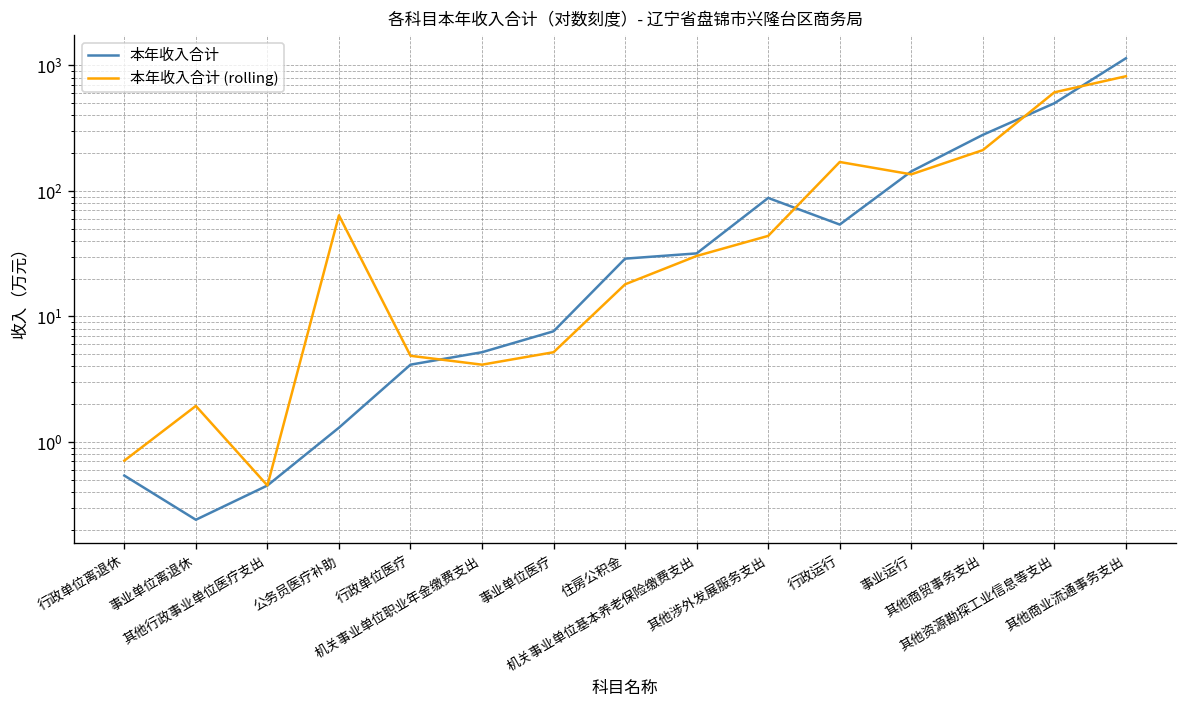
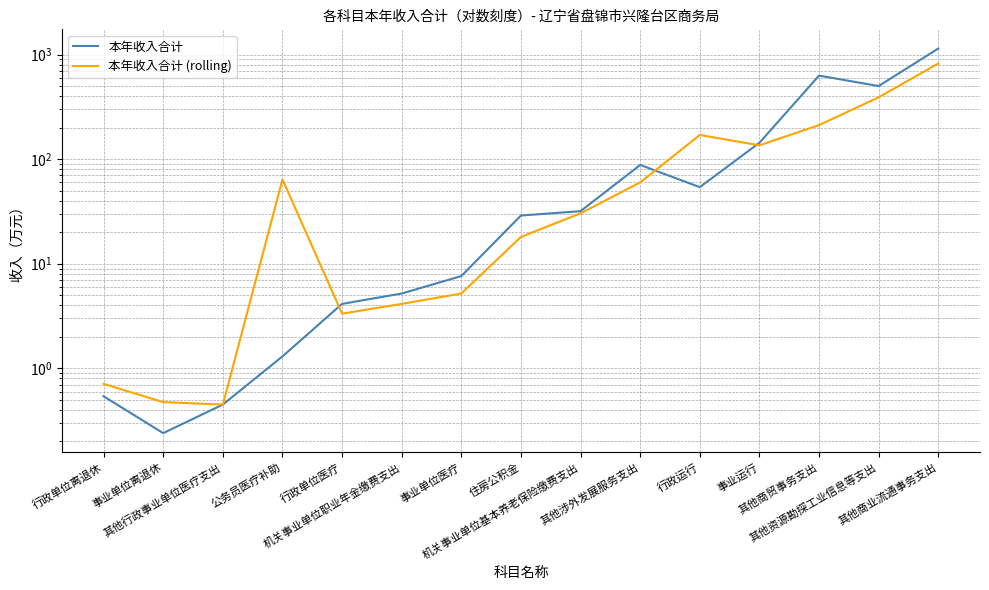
  {
    "本年收入合计": {
      "行政单位离退休": 0.5,
      "事业单位离退休": 0.24,
      "公务员医疗补助": 1.3,
      "行政单位医疗": 4,
      "机关事业单位职业年金缴费支出": 5,
      "事业单位医疗": 8,
      "住房公积金": 29,
      "其他涉外发展服务支出": 90,
      "行政运行": 50,
-     "其他商贸事务支出": 280,
+     "其他商贸事务支出": 600,
      "其他资源勘探工业信息等支出": 500,
      "其他商业流通事务支出": 1100
    },
    "本年收入合计 (rolling)": {
      "行政单位离退休": 0.7,
-     "事业单位离退休": 1.9,
+     "事业单位离退休": 0.5,
      "公务员医疗补助": 60,
-     "行政单位医疗": 5,
+     "行政单位医疗": 3.3,
      "机关事业单位职业年金缴费支出": 4.1,
      "事业单位医疗": 5,
      "住房公积金": 18,
-     "其他涉外发展服务支出": 44,
+     "其他涉外发展服务支出": 60,
      "行政运行": 170,
      "其他商贸事务支出": 210,
-     "其他资源勘探工业信息等支出": 600,
+     "其他资源勘探工业信息等支出": 390,
      "其他商业流通事务支出": 800
    }
  }
